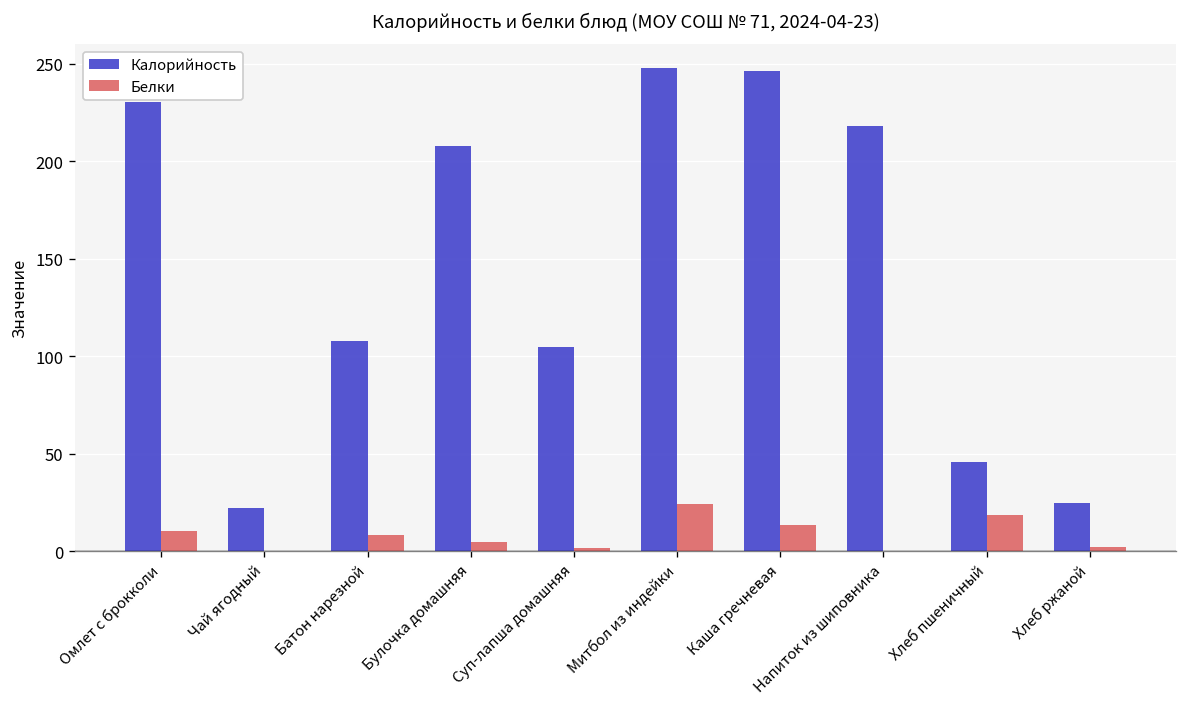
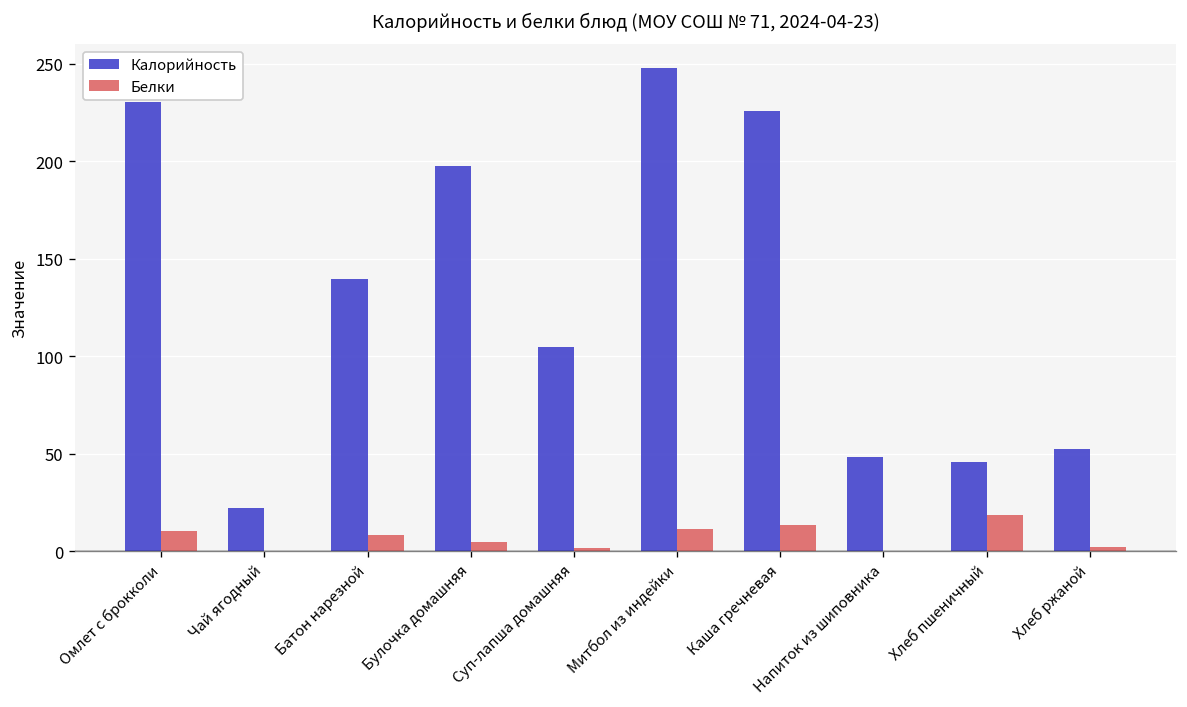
  {
    "Калорийность": {
      "Чай ягодный": 22,
-     "Батон нарезной": 108,
-     "Булочка домашняя": 208,
+     "Батон нарезной": 140,
+     "Булочка домашняя": 198,
      "Суп-лапша домашняя": 105,
      "Митбол из индейки": 248,
-     "Каша гречневая": 247,
-     "Напиток из шиповника": 218,
+     "Каша гречневая": 226,
+     "Напиток из шиповника": 48,
      "Хлеб пшеничный": 46,
-     "Хлеб ржаной": 25
+     "Хлеб ржаной": 52
    },
    "Белки": {
      "Омлет с брокколи": 10,
      "Батон нарезной": 9,
      "Булочка домашняя": 5,
      "Суп-лапша домашняя": 2,
-     "Митбол из индейки": 24,
+     "Митбол из индейки": 11,
      "Каша гречневая": 13,
      "Хлеб пшеничный": 18,
      "Хлеб ржаной": 2
    }
  }
